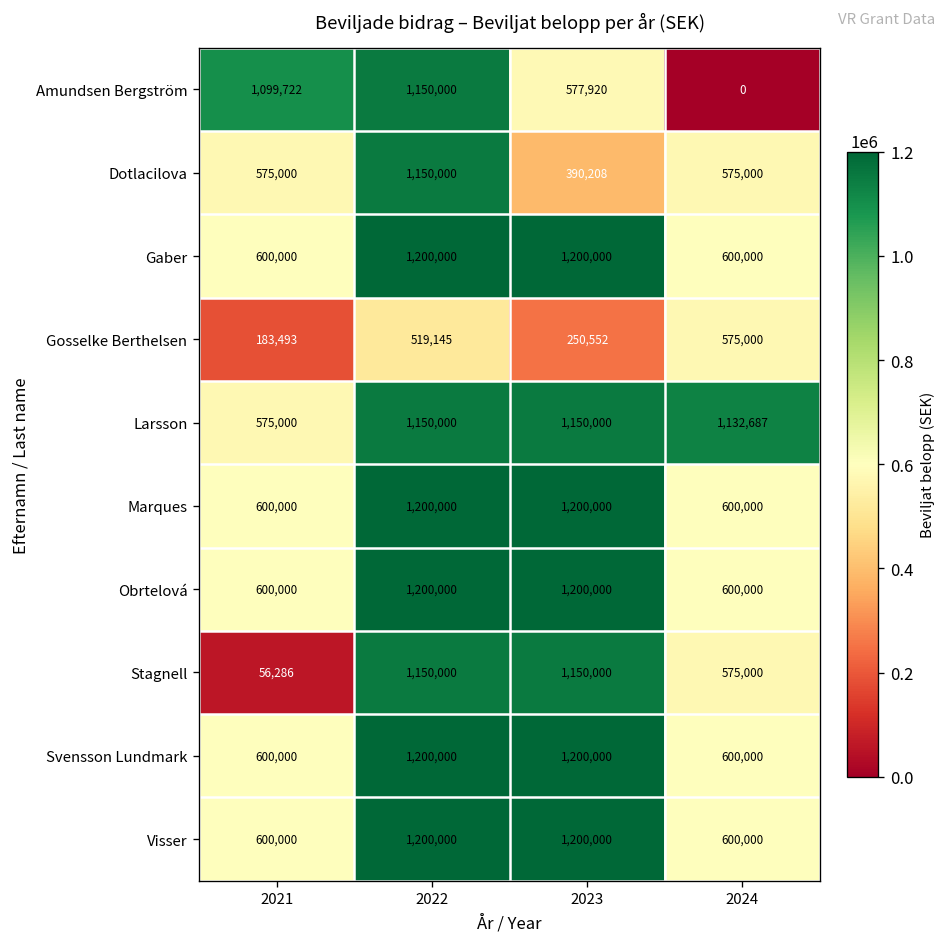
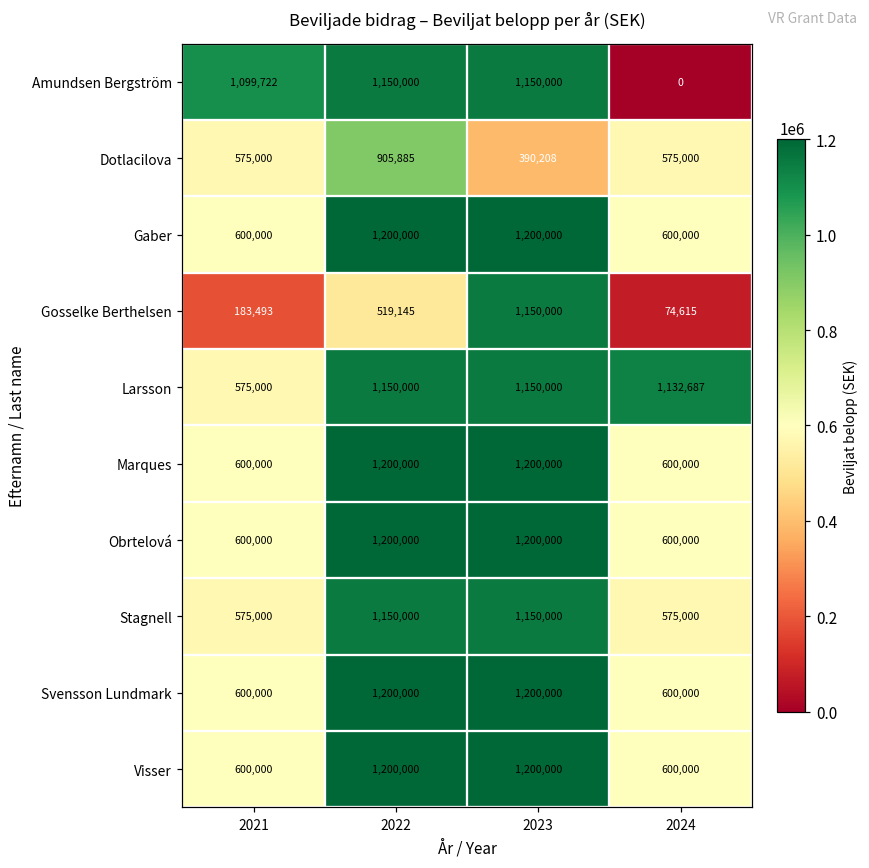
  {
    "Amundsen Bergström": {
      "2021": "1,099,722",
      "2022": "1,150,000",
-     "2023": "577,920",
+     "2023": "1,150,000",
      "2024": "0"
    },
    "Dotlacilova": {
      "2021": "575,000",
-     "2022": "1,150,000",
+     "2022": "905,885",
      "2023": "390,208",
      "2024": "575,000"
    },
    "Gaber": {
      "2021": "600,000",
      "2022": "1,200,000",
      "2023": "1,200,000",
      "2024": "600,000"
    },
    "Gosselke Berthelsen": {
      "2021": "183,493",
      "2022": "519,145",
-     "2023": "250,552",
-     "2024": "575,000"
+     "2023": "1,150,000",
+     "2024": "74,615"
    },
    "Larsson": {
      "2021": "575,000",
      "2022": "1,150,000",
      "2023": "1,150,000",
      "2024": "1,132,687"
    },
    "Marques": {
      "2021": "600,000",
      "2022": "1,200,000",
      "2023": "1,200,000",
      "2024": "600,000"
    },
    "Obrtelová": {
      "2021": "600,000",
      "2022": "1,200,000",
      "2023": "1,200,000",
      "2024": "600,000"
    },
    "Stagnell": {
-     "2021": "56,286",
+     "2021": "575,000",
      "2022": "1,150,000",
      "2023": "1,150,000",
      "2024": "575,000"
    },
    "Svensson Lundmark": {
      "2021": "600,000",
      "2022": "1,200,000",
      "2023": "1,200,000",
      "2024": "600,000"
    },
    "Visser": {
      "2021": "600,000",
      "2022": "1,200,000",
      "2023": "1,200,000",
      "2024": "600,000"
    }
  }
